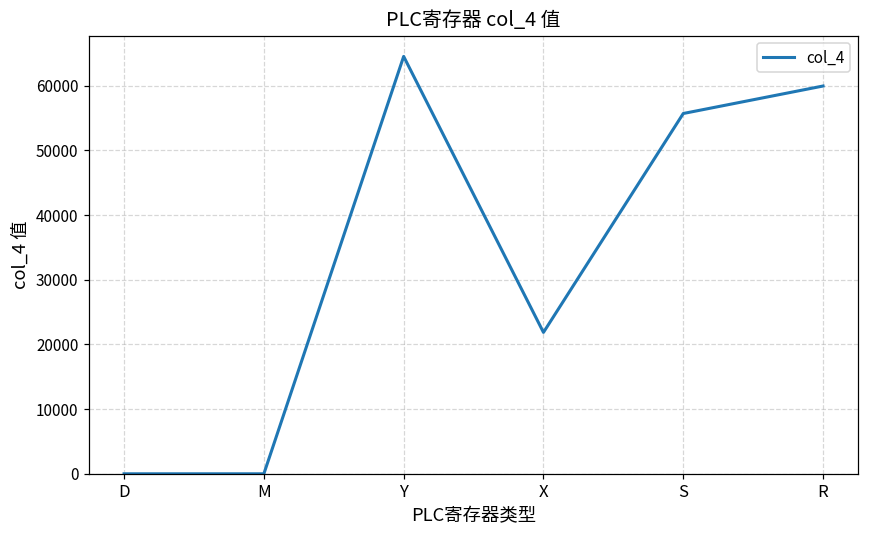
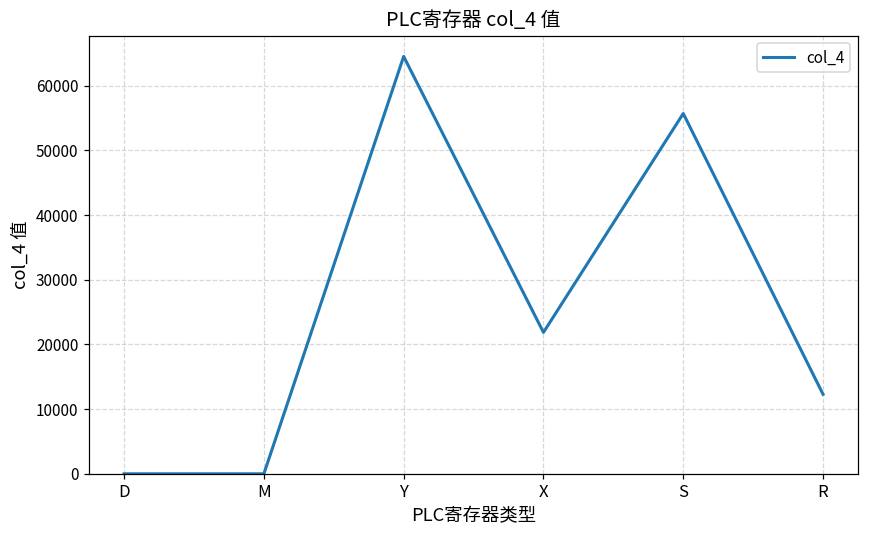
  {
    "D": 0,
    "M": 0,
    "Y": 65000,
    "X": 22000,
    "S": 56000,
-   "R": 60000
+   "R": 12000
  }
